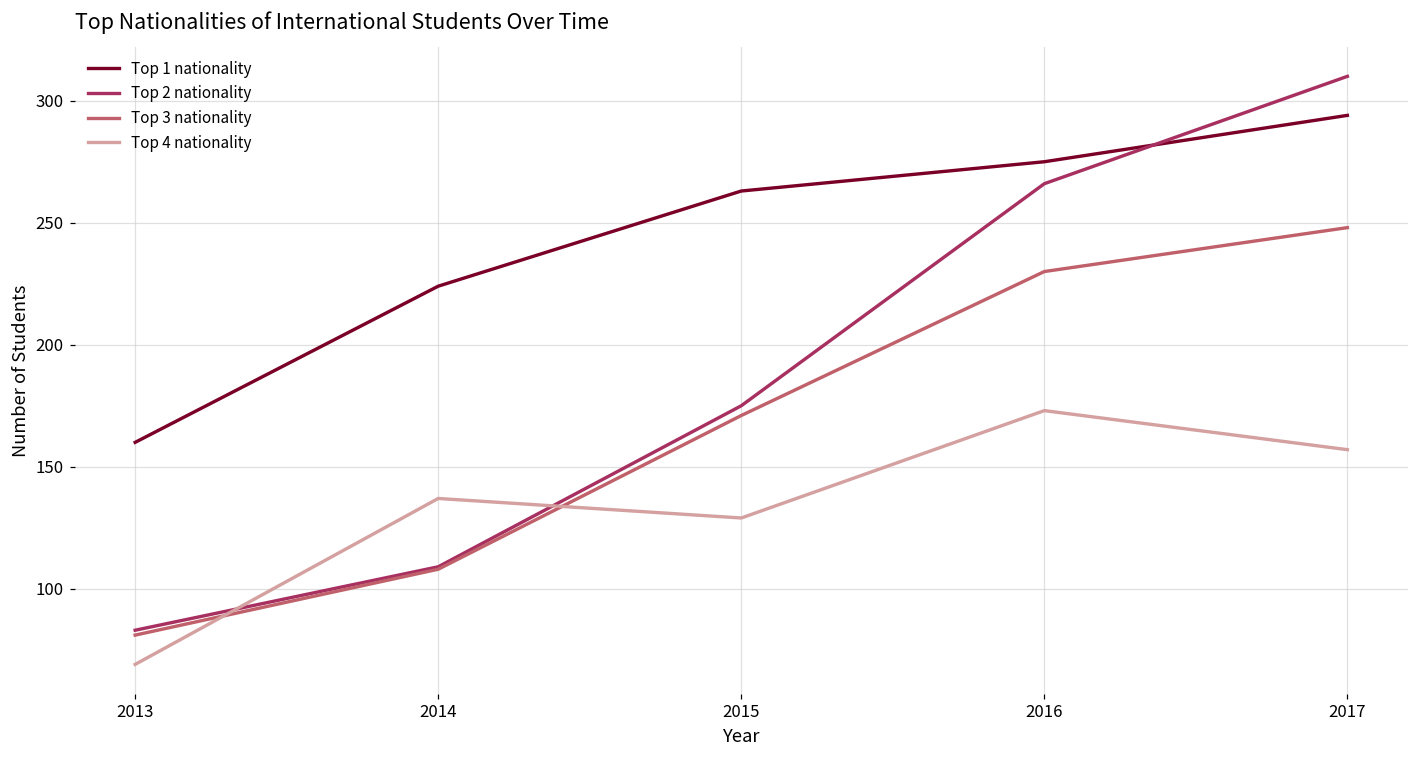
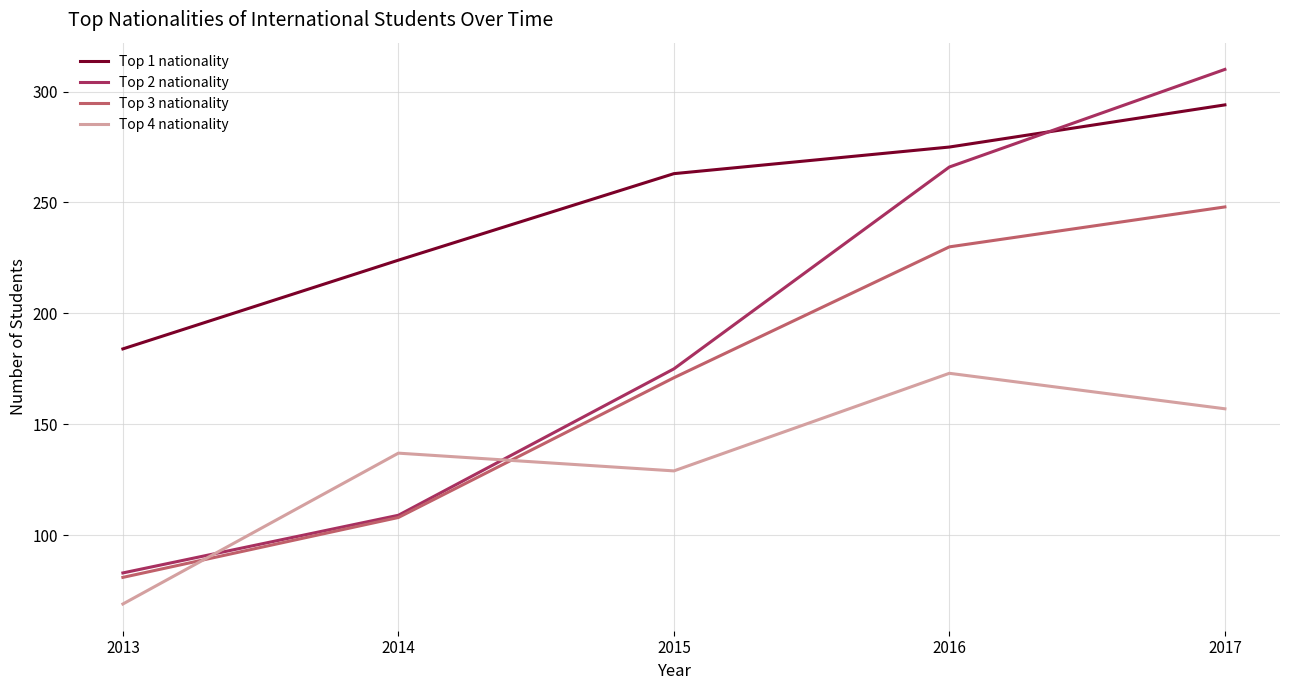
  {
    "Top 1 nationality": {
-     "2013": 160,
+     "2013": 184,
      "2014": 224,
      "2015": 263,
      "2016": 275,
      "2017": 294
    },
    "Top 4 nationality": {
      "2013": 69,
      "2014": 137,
      "2015": 129,
      "2016": 173,
      "2017": 157
    }
  }
